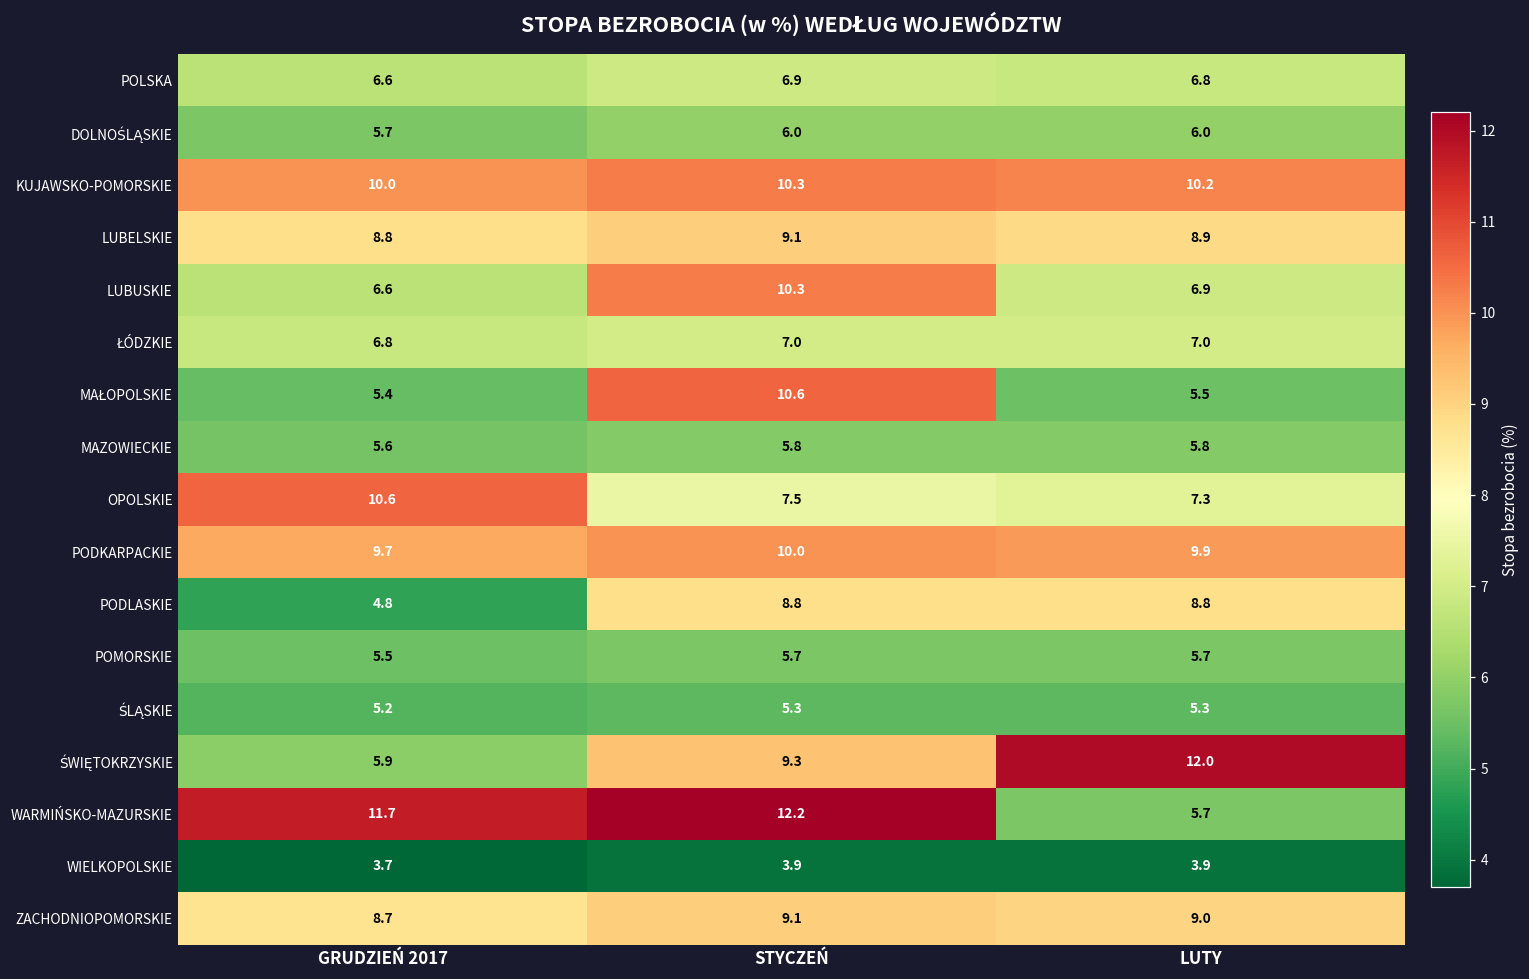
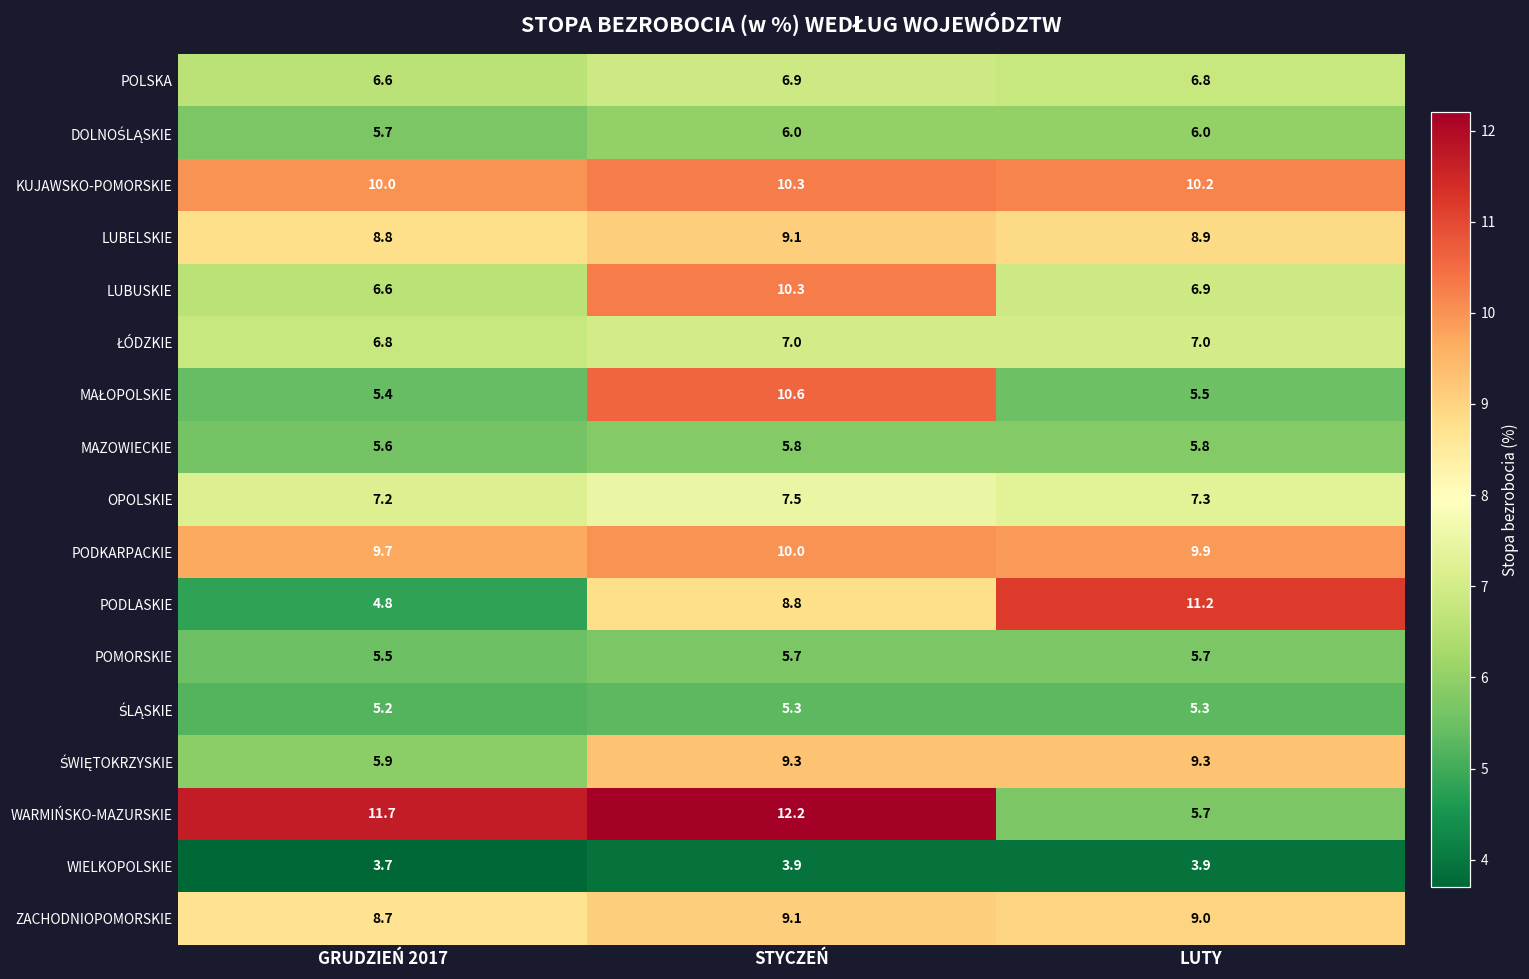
  {
    "POLSKA": {
      "GRUDZIEŃ 2017": 6.6,
      "STYCZEŃ": 6.9,
      "LUTY": 6.8
    },
    "DOLNOŚLĄSKIE": {
      "GRUDZIEŃ 2017": 5.7,
      "STYCZEŃ": 6.0,
      "LUTY": 6.0
    },
    "KUJAWSKO-POMORSKIE": {
      "GRUDZIEŃ 2017": 10.0,
      "STYCZEŃ": 10.3,
      "LUTY": 10.2
    },
    "LUBELSKIE": {
      "GRUDZIEŃ 2017": 8.8,
      "STYCZEŃ": 9.1,
      "LUTY": 8.9
    },
    "LUBUSKIE": {
      "GRUDZIEŃ 2017": 6.6,
      "STYCZEŃ": 10.3,
      "LUTY": 6.9
    },
    "ŁÓDZKIE": {
      "GRUDZIEŃ 2017": 6.8,
      "STYCZEŃ": 7.0,
      "LUTY": 7.0
    },
    "MAŁOPOLSKIE": {
      "GRUDZIEŃ 2017": 5.4,
      "STYCZEŃ": 10.6,
      "LUTY": 5.5
    },
    "MAZOWIECKIE": {
      "GRUDZIEŃ 2017": 5.6,
      "STYCZEŃ": 5.8,
      "LUTY": 5.8
    },
    "OPOLSKIE": {
-     "GRUDZIEŃ 2017": 10.6,
+     "GRUDZIEŃ 2017": 7.2,
      "STYCZEŃ": 7.5,
      "LUTY": 7.3
    },
    "PODKARPACKIE": {
      "GRUDZIEŃ 2017": 9.7,
      "STYCZEŃ": 10.0,
      "LUTY": 9.9
    },
    "PODLASKIE": {
      "GRUDZIEŃ 2017": 4.8,
      "STYCZEŃ": 8.8,
-     "LUTY": 8.8
+     "LUTY": 11.2
    },
    "POMORSKIE": {
      "GRUDZIEŃ 2017": 5.5,
      "STYCZEŃ": 5.7,
      "LUTY": 5.7
    },
    "ŚLĄSKIE": {
      "GRUDZIEŃ 2017": 5.2,
      "STYCZEŃ": 5.3,
      "LUTY": 5.3
    },
    "ŚWIĘTOKRZYSKIE": {
      "GRUDZIEŃ 2017": 5.9,
      "STYCZEŃ": 9.3,
-     "LUTY": 12.0
+     "LUTY": 9.3
    },
    "WARMIŃSKO-MAZURSKIE": {
      "GRUDZIEŃ 2017": 11.7,
      "STYCZEŃ": 12.2,
      "LUTY": 5.7
    },
    "WIELKOPOLSKIE": {
      "GRUDZIEŃ 2017": 3.7,
      "STYCZEŃ": 3.9,
      "LUTY": 3.9
    },
    "ZACHODNIOPOMORSKIE": {
      "GRUDZIEŃ 2017": 8.7,
      "STYCZEŃ": 9.1,
      "LUTY": 9.0
    }
  }
